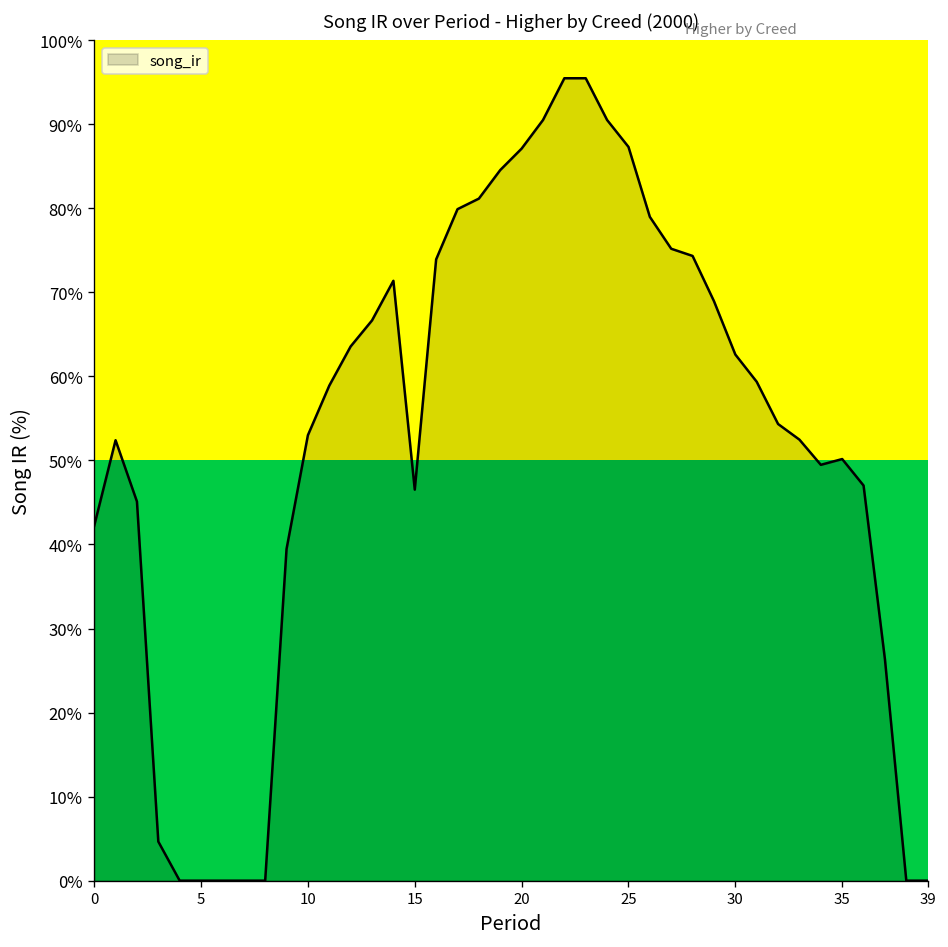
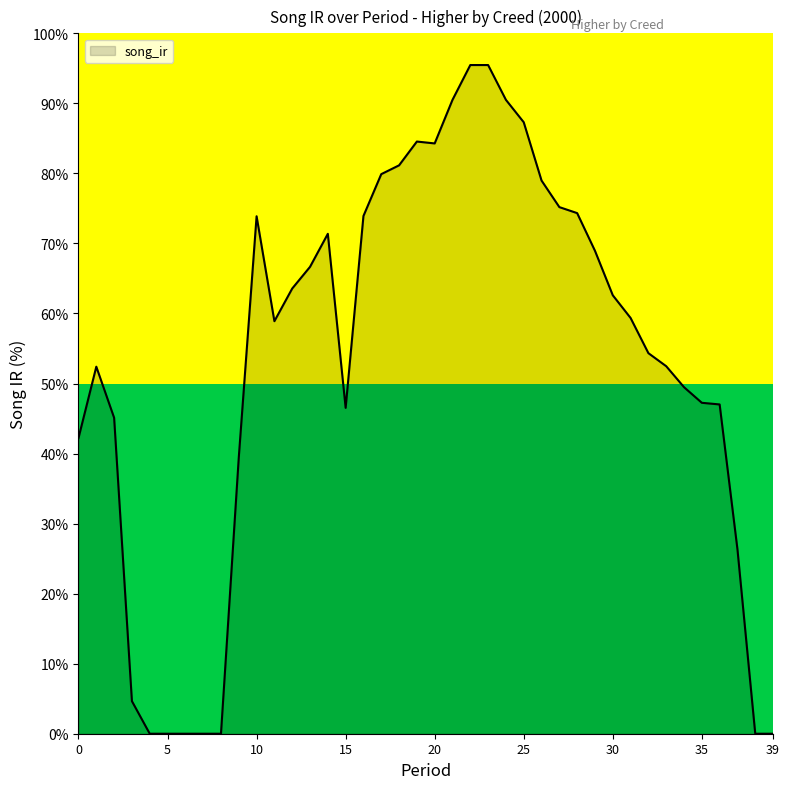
  {
    "0": "42%",
    "5": "0%",
-   "10": "53%",
+   "10": "74%",
    "15": "47%",
-   "20": "87%",
+   "20": "84%",
    "25": "87%",
    "30": "63%",
-   "35": "50%",
+   "35": "47%",
    "39": "0%"
  }
